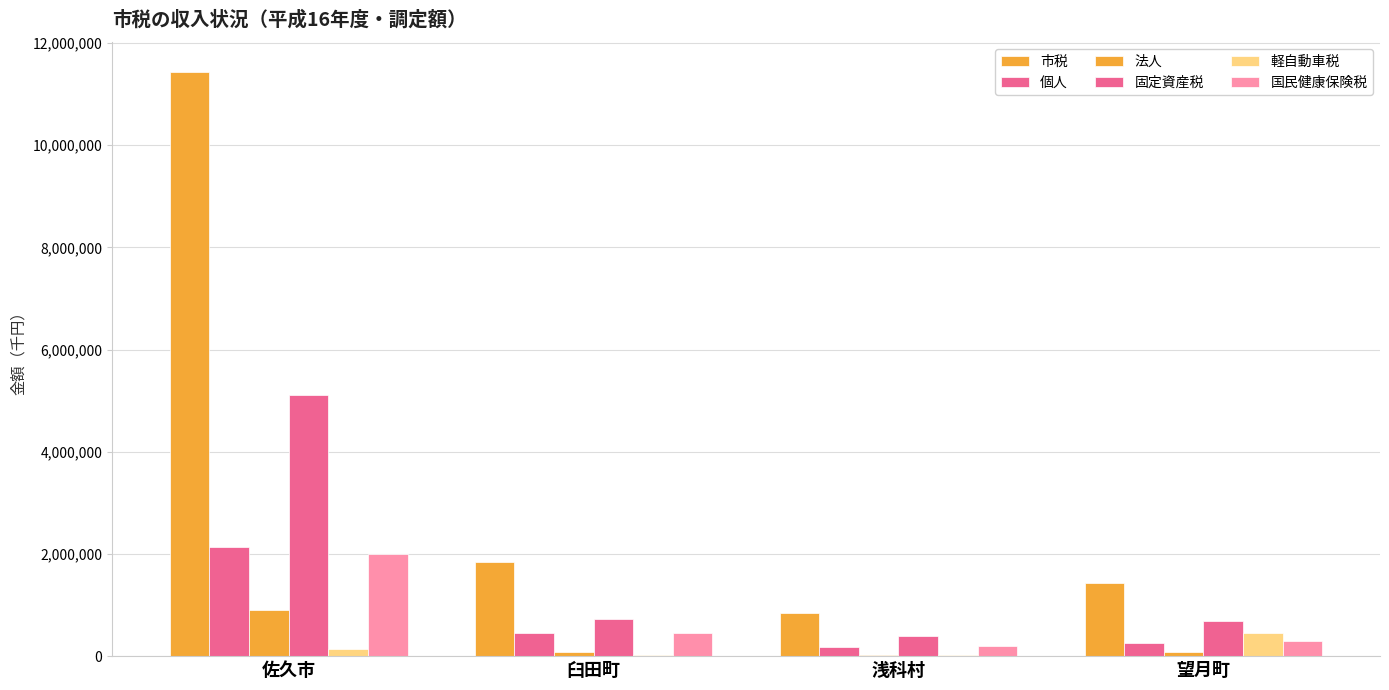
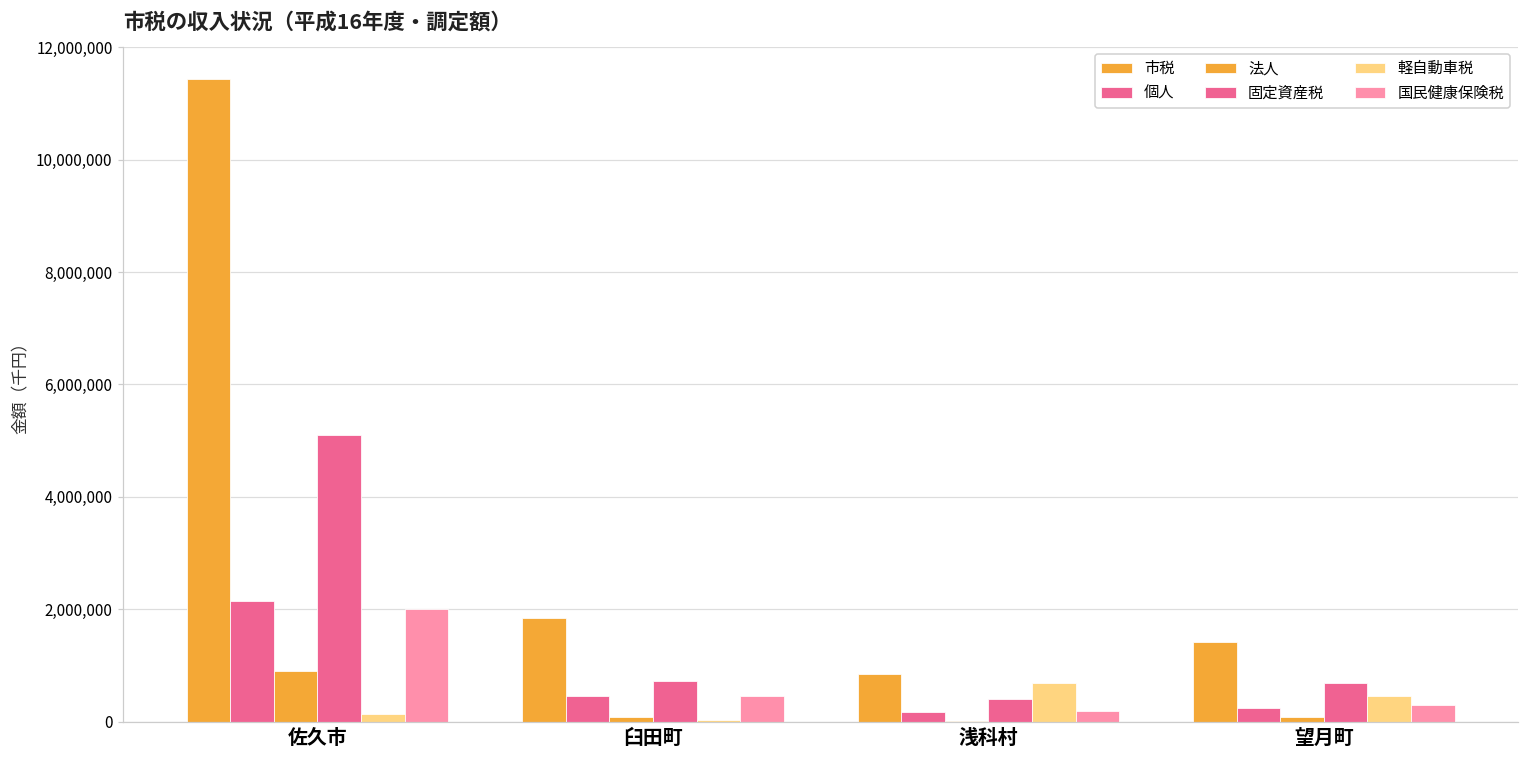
  {
    "軽自動車税": {
      "佐久市": "100,000",
-     "浅科村": "0",
+     "浅科村": "700,000",
      "望月町": "500,000"
    }
  }
